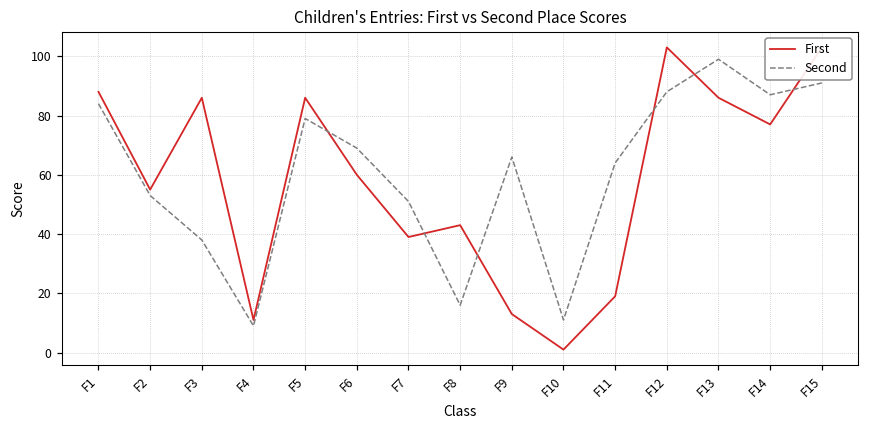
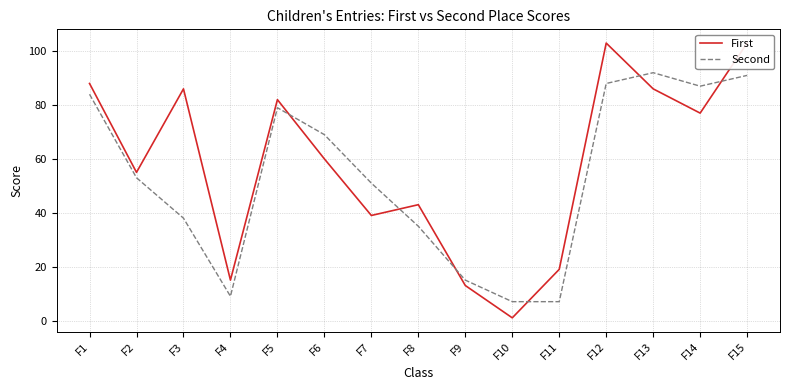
  {
    "First": {
      "F1": 88,
      "F2": 55,
      "F3": 86,
-     "F4": 11,
-     "F5": 86,
+     "F4": 15,
+     "F5": 82,
      "F6": 60,
      "F7": 39,
      "F8": 43,
      "F9": 13,
      "F10": 1,
      "F11": 19,
      "F12": 103,
      "F13": 86,
      "F14": 77
    },
    "Second": {
      "F1": 84,
      "F2": 53,
      "F3": 38,
      "F4": 9,
      "F5": 79,
      "F6": 69,
      "F7": 51,
-     "F8": 16,
-     "F9": 66,
-     "F10": 11,
-     "F11": 64,
+     "F8": 35,
+     "F9": 15,
+     "F10": 7,
+     "F11": 7,
      "F12": 88,
-     "F13": 99,
+     "F13": 92,
      "F14": 87,
      "F15": 91
    }
  }
